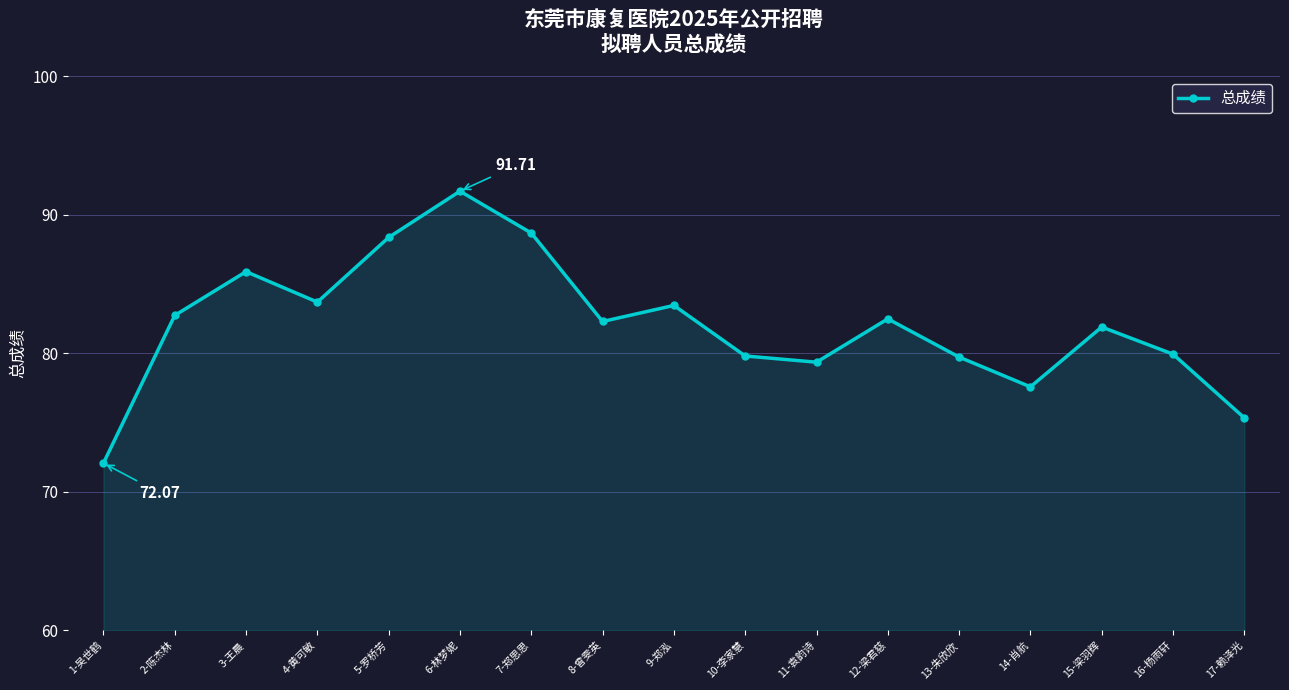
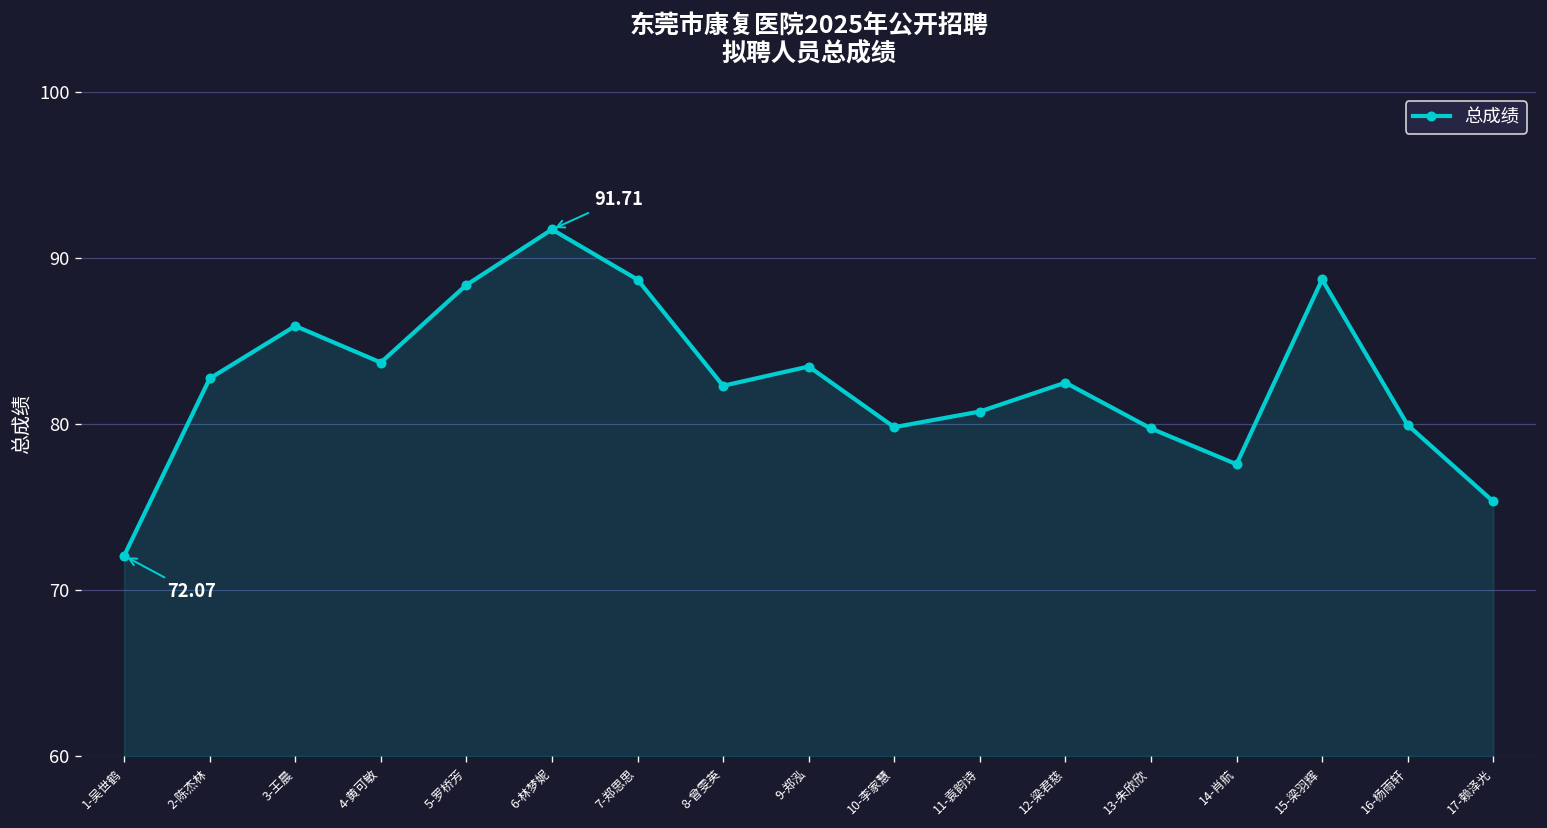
  {
    "2-陈杰林": 82.7,
    "3-王晨": 85.9,
    "4-黄可敏": 83.7,
    "5-罗桥芳": 88.4,
    "7-郑思思": 88.7,
    "8-曾雯英": 82.3,
    "9-郑泓": 83.5,
    "10-李家慧": 79.8,
-   "11-袁韵诗": 79.4,
+   "11-袁韵诗": 80.8,
    "12-梁君慈": 82.5,
    "13-朱欣欣": 79.7,
    "14-肖航": 77.6,
-   "15-梁羽辉": 81.9,
+   "15-梁羽辉": 88.7,
    "16-杨雨轩": 79.9,
    "17-赖泽光": 75.3
  }
